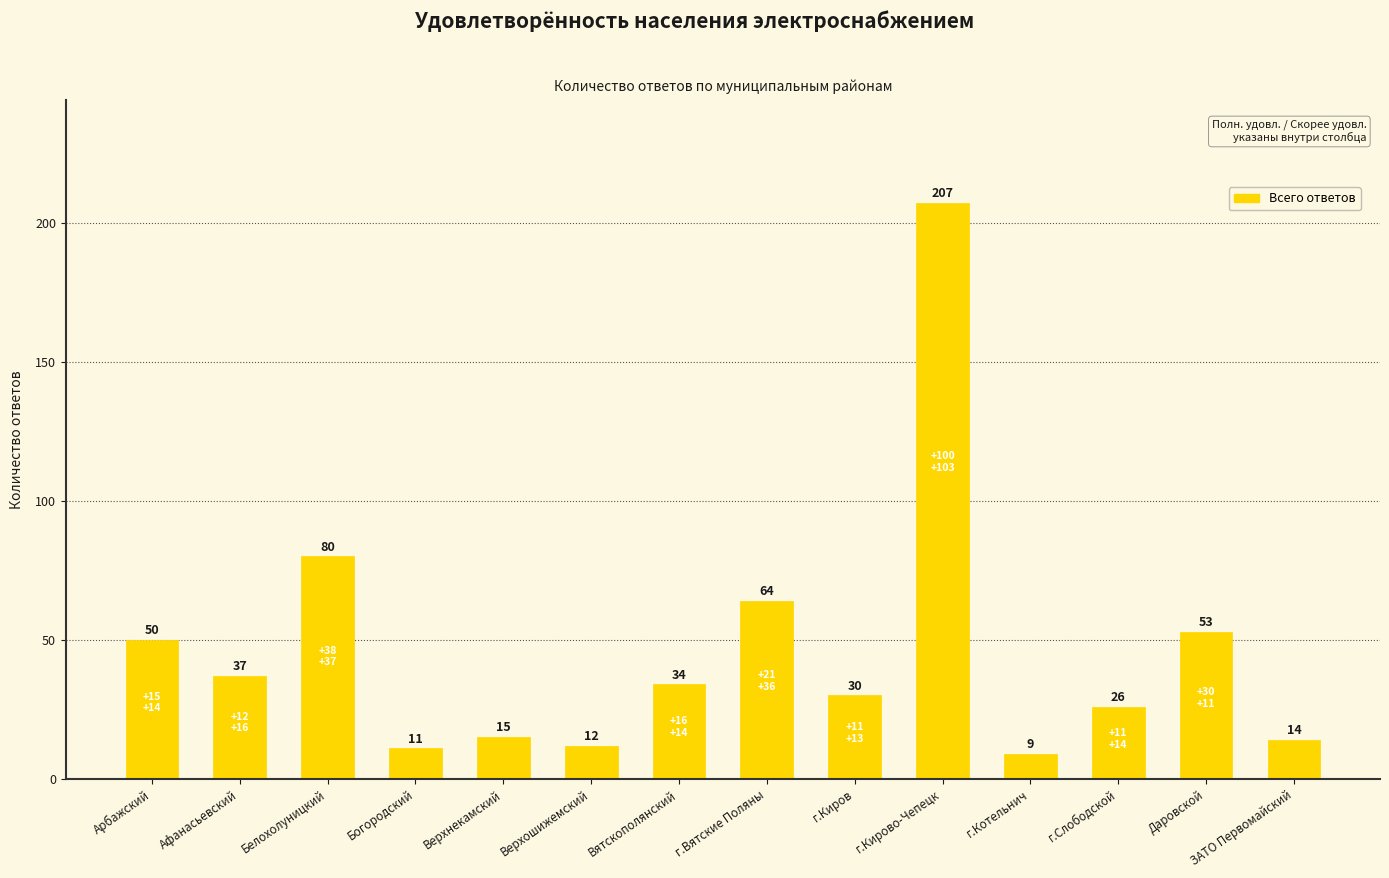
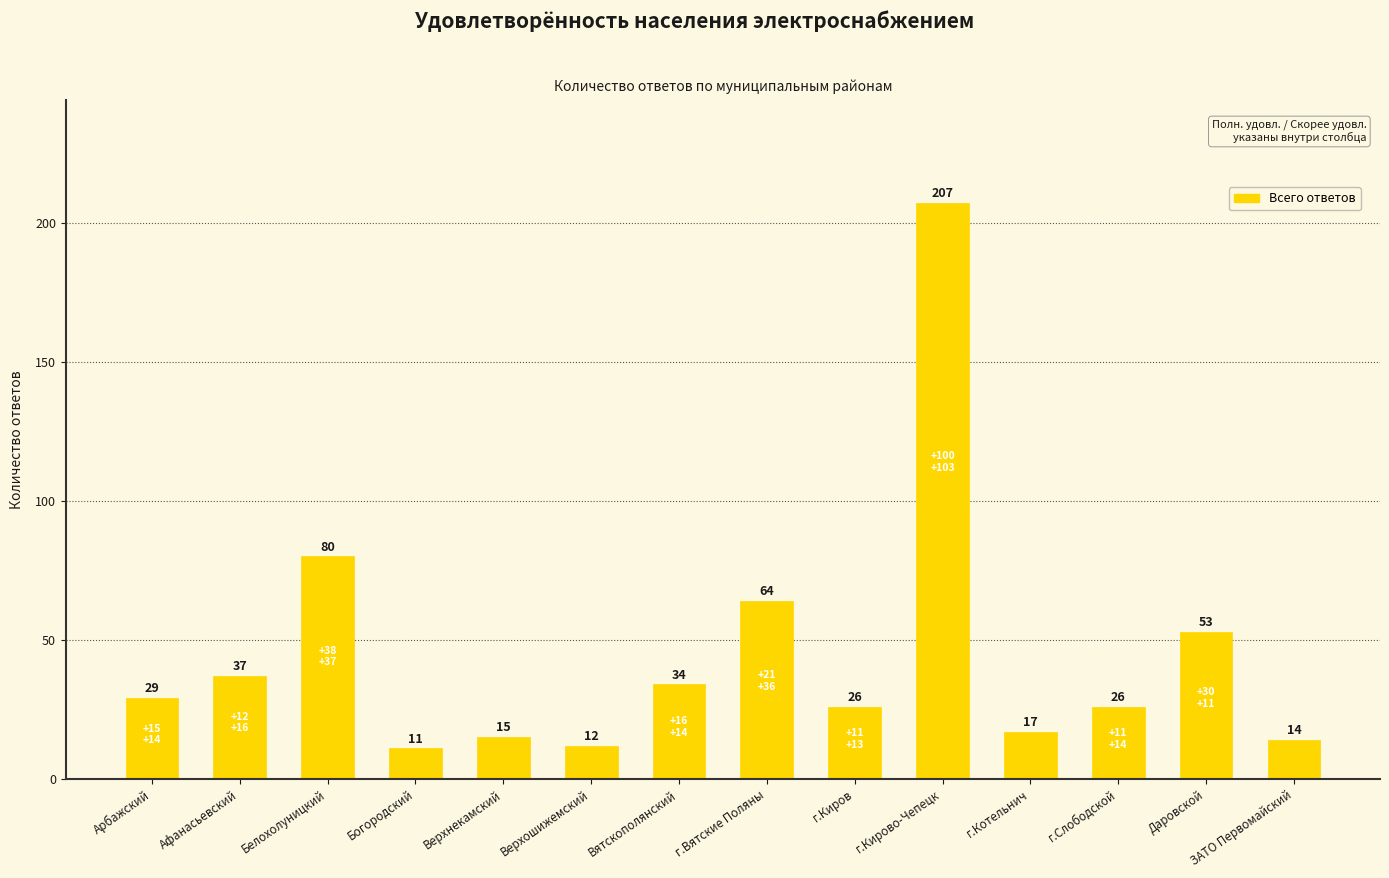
  {
-   "Арбажский": 50,
+   "Арбажский": 29,
    "Афанасьевский": 37,
    "Белохолуницкий": 80,
    "Богородский": 11,
    "Верхнекамский": 15,
    "Верхошижемский": 12,
    "Вятскополянский": 34,
    "г.Вятские Поляны": 64,
-   "г.Киров": 30,
+   "г.Киров": 26,
    "г.Кирово-Чепецк": 207,
-   "г.Котельнич": 9,
+   "г.Котельнич": 17,
    "г.Слободской": 26,
    "Даровской": 53,
    "ЗАТО Первомайский": 14
  }
